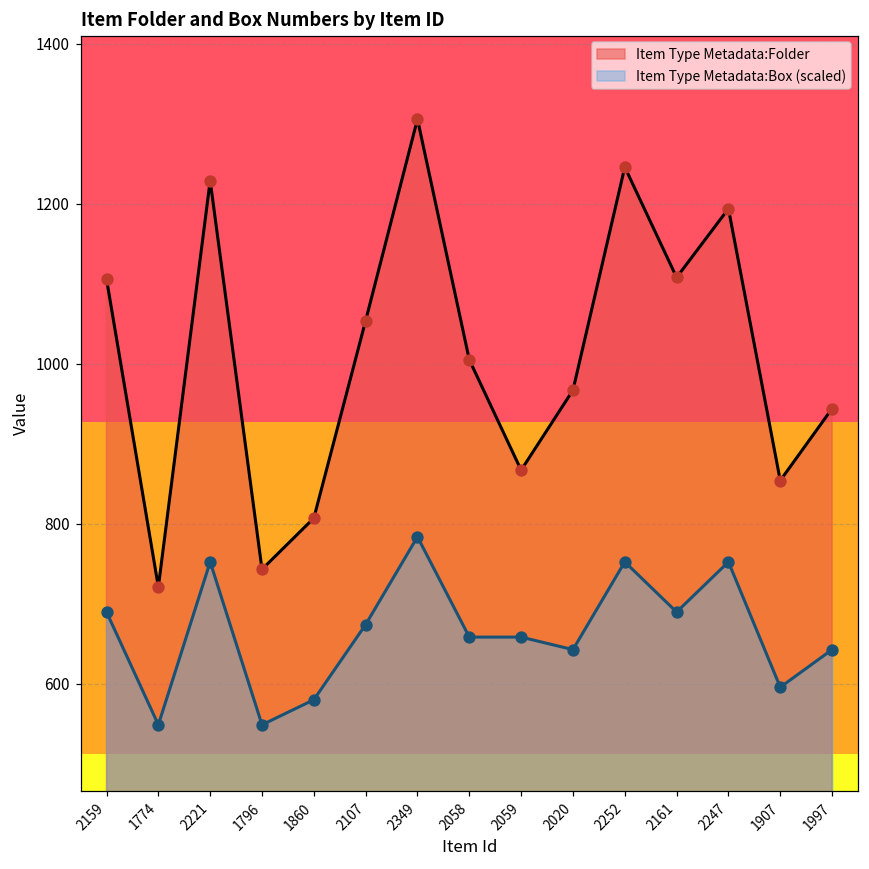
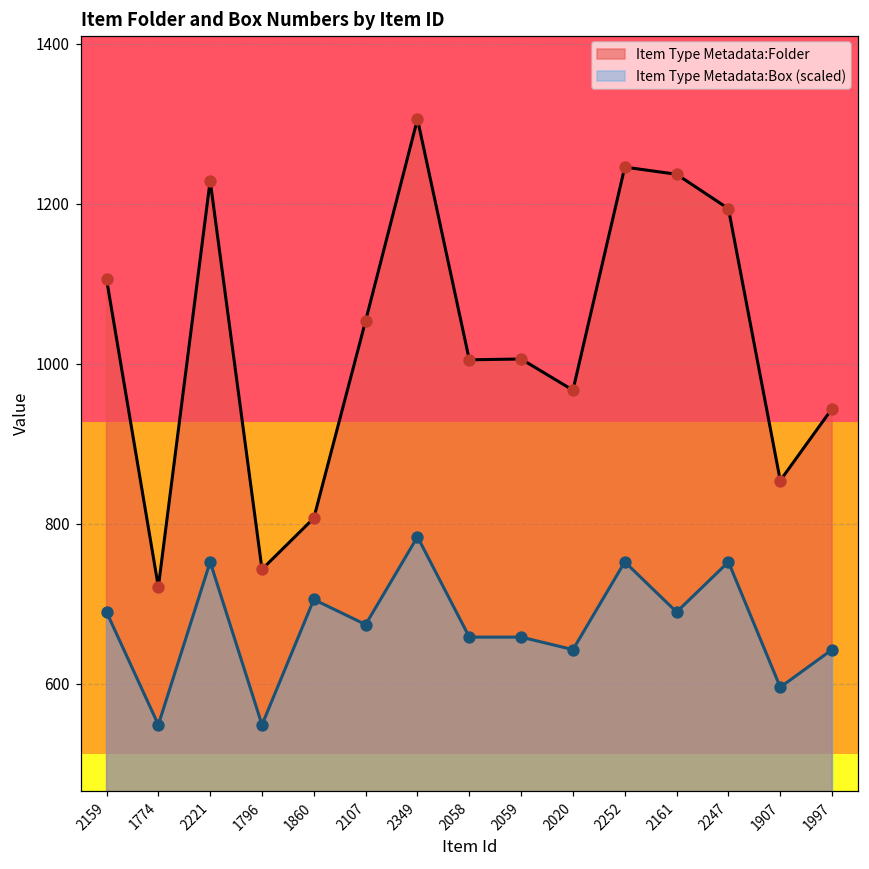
  {
    "Item Type Metadata:Folder": {
      "2159": 1110,
      "1774": 720,
      "2221": 1230,
      "1796": 740,
      "1860": 810,
      "2107": 1050,
      "2349": 1310,
      "2058": 1010,
-     "2059": 870,
+     "2059": 1010,
      "2020": 970,
      "2252": 1250,
-     "2161": 1110,
+     "2161": 1240,
      "2247": 1190,
      "1907": 850,
      "1997": 940
    },
    "Item Type Metadata:Box (scaled)": {
      "2159": 690,
      "1774": 550,
      "2221": 750,
      "1796": 550,
-     "1860": 580,
+     "1860": 710,
      "2107": 670,
      "2349": 780,
      "2058": 660,
      "2059": 660,
      "2020": 640,
      "2252": 750,
      "2161": 690,
      "2247": 750,
      "1907": 600,
      "1997": 640
    }
  }
